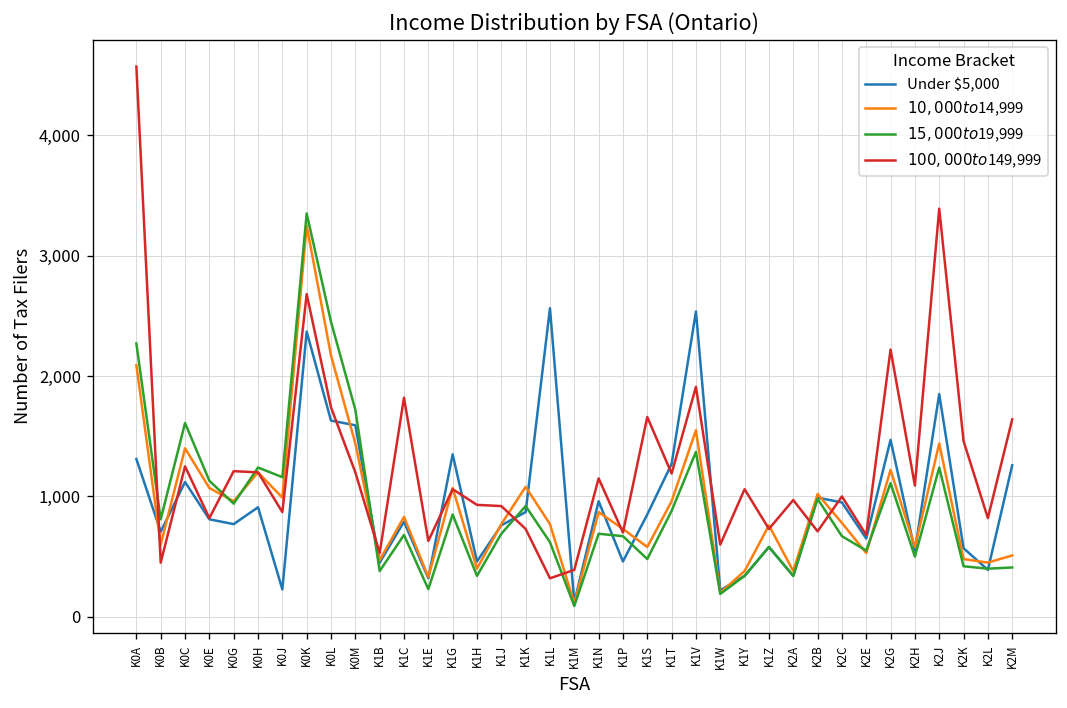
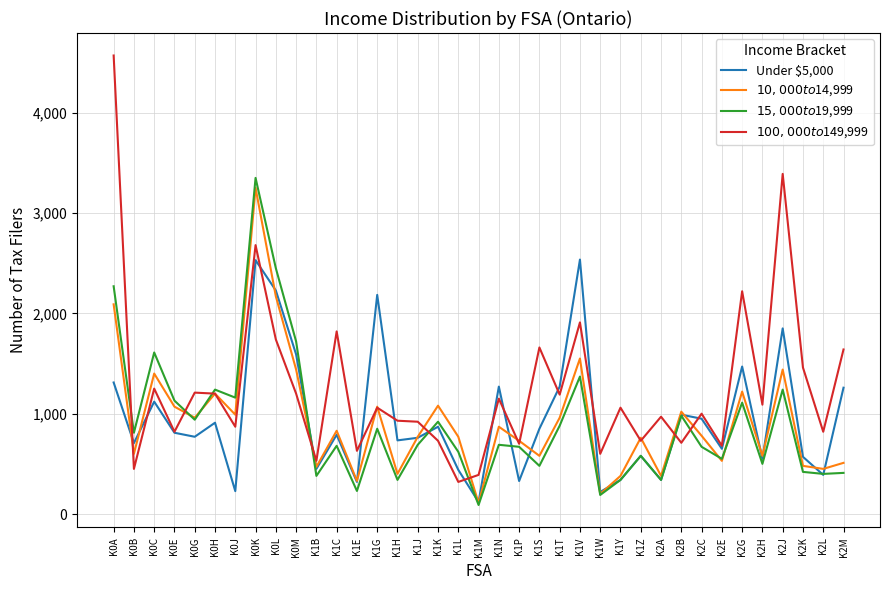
  {
    "Under $5,000": {
      "K0A": "1,310",
      "K0B": "710",
      "K0C": "1,120",
      "K0G": "770",
      "K0H": "910",
      "K0J": "230",
-     "K0K": "2,370",
-     "K0L": "1,630",
+     "K0K": "2,530",
+     "K0L": "2,230",
      "K0M": "1,590",
      "K1C": "790",
-     "K1G": "1,350",
-     "K1H": "460",
+     "K1G": "2,180",
+     "K1H": "730",
      "K1K": "870",
-     "K1L": "2,560",
-     "K1N": "960",
-     "K1P": "460",
+     "K1L": "440",
+     "K1N": "1,270",
+     "K1P": "330",
      "K1S": "850",
      "K1T": "1,270",
      "K1V": "2,540",
      "K2C": "950",
      "K2E": "650",
      "K2G": "1,470",
      "K2H": "550",
      "K2J": "1,850",
      "K2K": "570",
      "K2M": "1,260"
    }
  }
